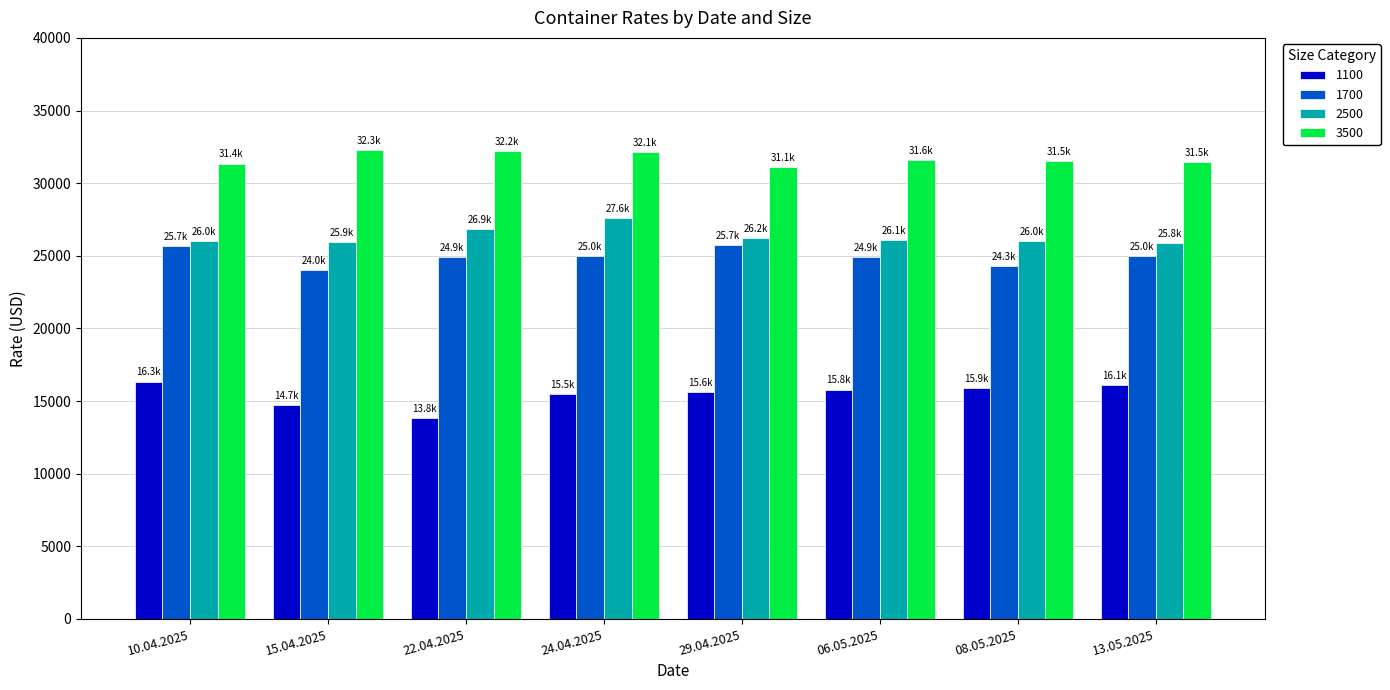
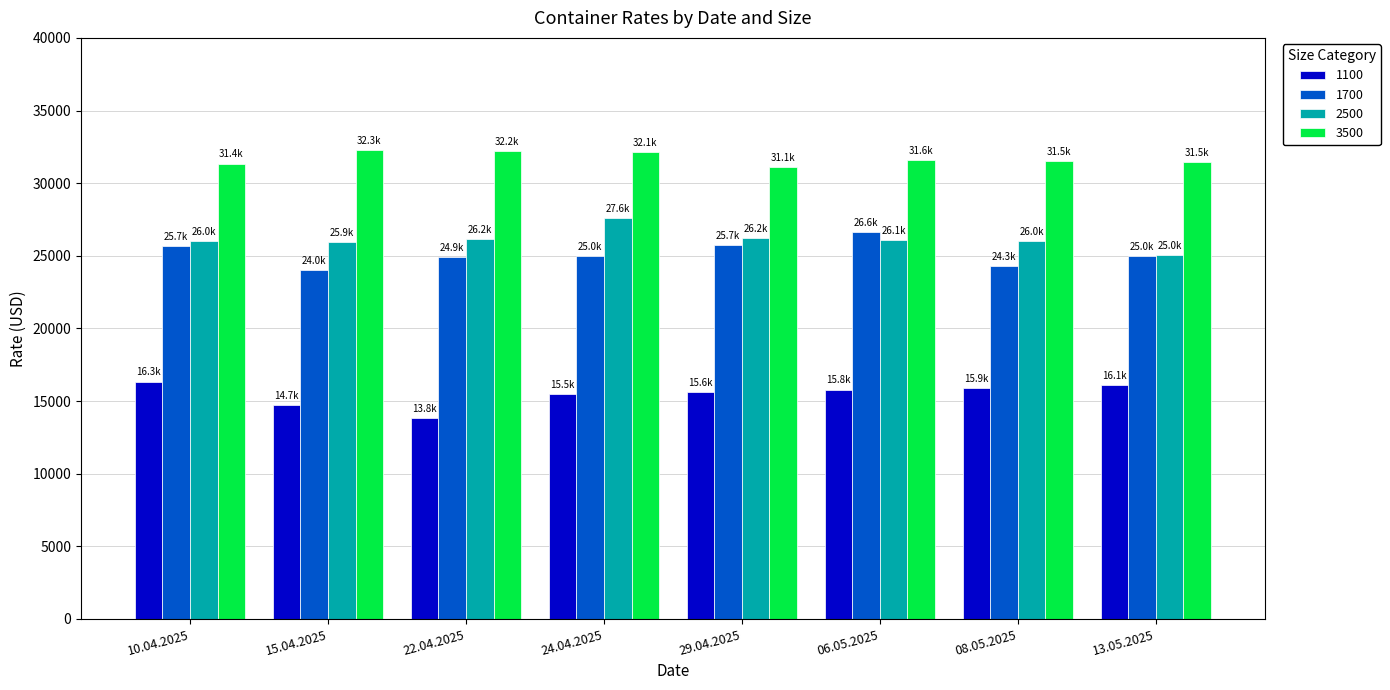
  {
    "1100": {
      "10.04.2025": "16.3k",
      "15.04.2025": "14.7k",
      "22.04.2025": "13.8k",
      "24.04.2025": "15.5k",
      "29.04.2025": "15.6k",
      "06.05.2025": "15.8k",
      "08.05.2025": "15.9k",
      "13.05.2025": "16.1k"
    },
    "1700": {
      "10.04.2025": "25.7k",
      "15.04.2025": "24.0k",
      "22.04.2025": "24.9k",
      "24.04.2025": "25.0k",
      "29.04.2025": "25.7k",
-     "06.05.2025": "24.9k",
+     "06.05.2025": "26.6k",
      "08.05.2025": "24.3k",
      "13.05.2025": "25.0k"
    },
    "2500": {
      "10.04.2025": "26.0k",
      "15.04.2025": "25.9k",
-     "22.04.2025": "26.9k",
+     "22.04.2025": "26.2k",
      "24.04.2025": "27.6k",
      "29.04.2025": "26.2k",
      "06.05.2025": "26.1k",
      "08.05.2025": "26.0k",
-     "13.05.2025": "25.8k"
+     "13.05.2025": "25.0k"
    },
    "3500": {
      "10.04.2025": "31.4k",
      "15.04.2025": "32.3k",
      "22.04.2025": "32.2k",
      "24.04.2025": "32.1k",
      "29.04.2025": "31.1k",
      "06.05.2025": "31.6k",
      "08.05.2025": "31.5k",
      "13.05.2025": "31.5k"
    }
  }
